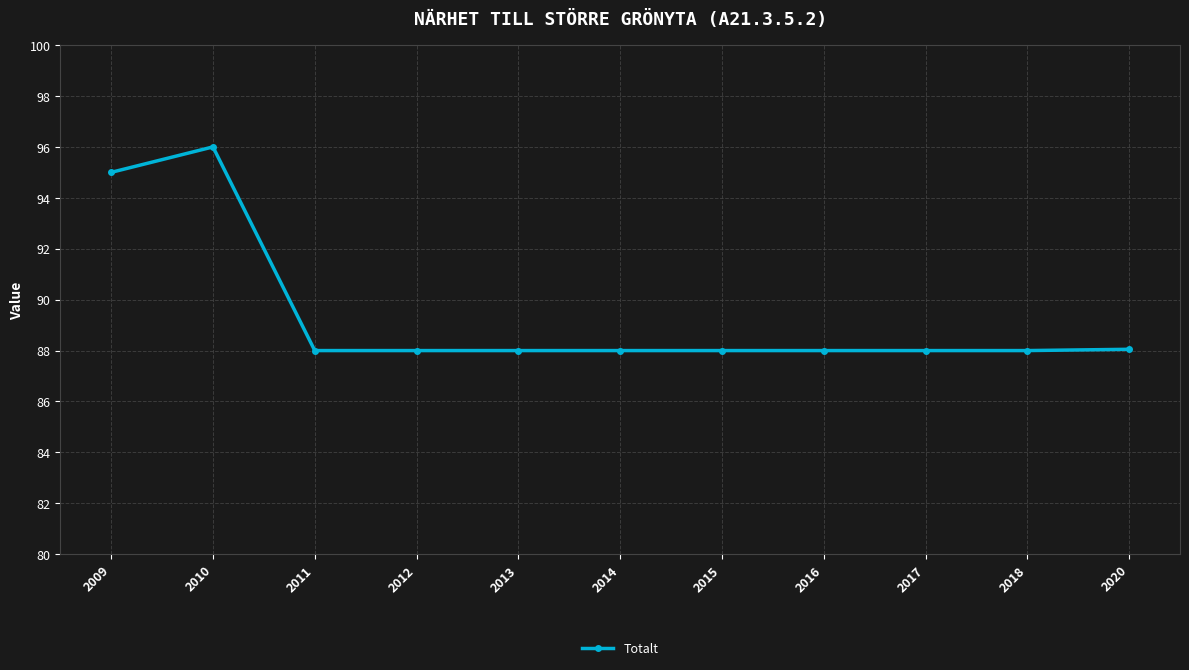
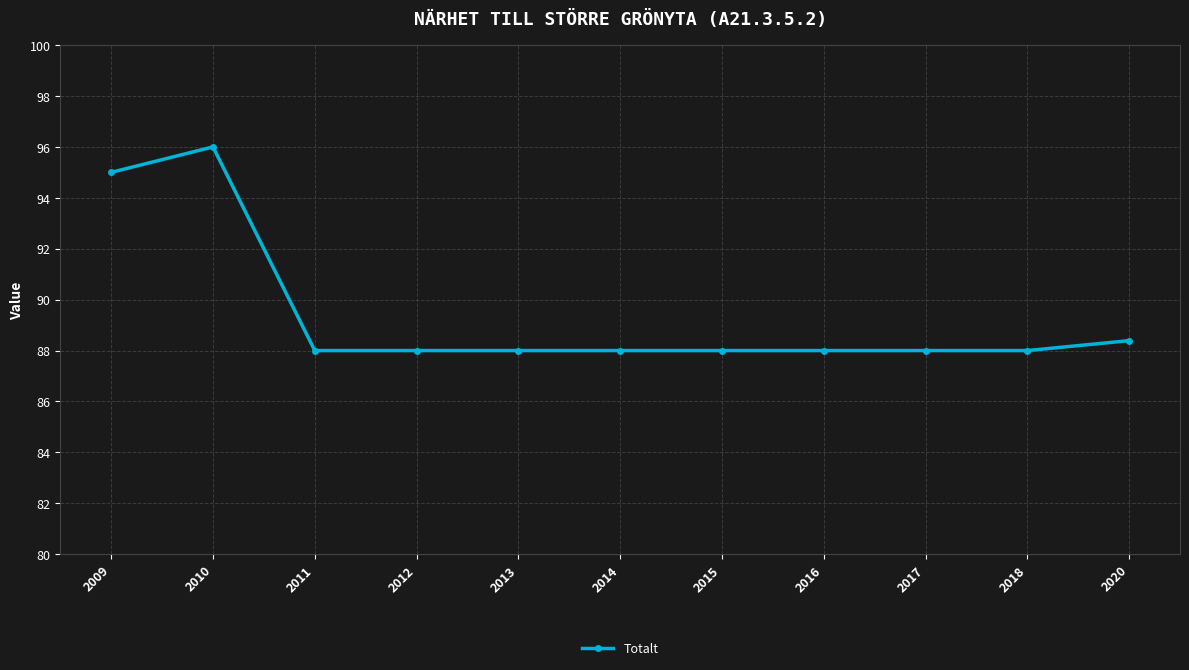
  {
    "2009": 95.0,
    "2010": 96.0,
    "2011": 88.0,
    "2012": 88.0,
    "2013": 88.0,
    "2014": 88.0,
    "2015": 88.0,
    "2016": 88.0,
    "2017": 88.0,
    "2018": 88.0,
-   "2020": 88.1
+   "2020": 88.4
  }
